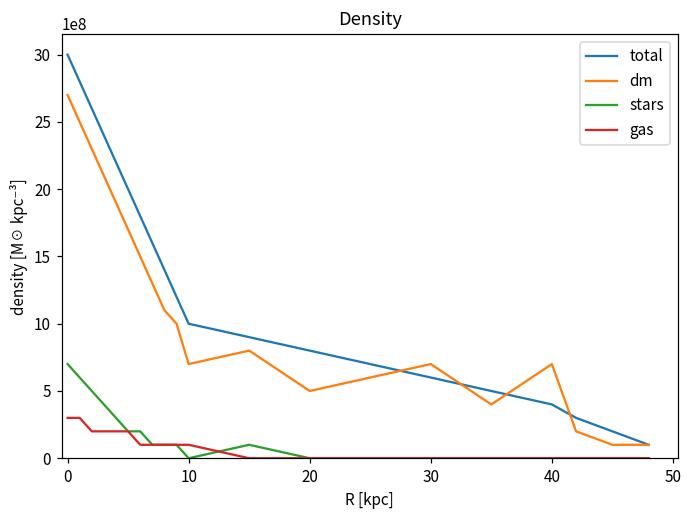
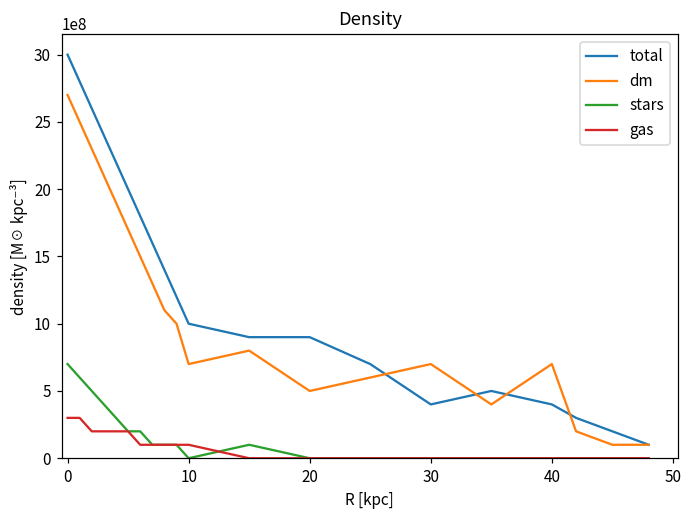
  {
    "total": {
      "0": 3000000000,
      "10": 1000000000,
-     "20": 800000000,
-     "30": 600000000,
+     "20": 900000000,
+     "30": 400000000,
      "40": 400000000
    },
    "dm": {
      "0": 2700000000,
      "10": 700000000,
      "20": 500000000,
      "30": 700000000,
      "40": 700000000
    },
    "stars": {
      "0": 700000000,
      "10": 0
    },
    "gas": {
      "0": 300000000,
      "10": 100000000
    }
  }
